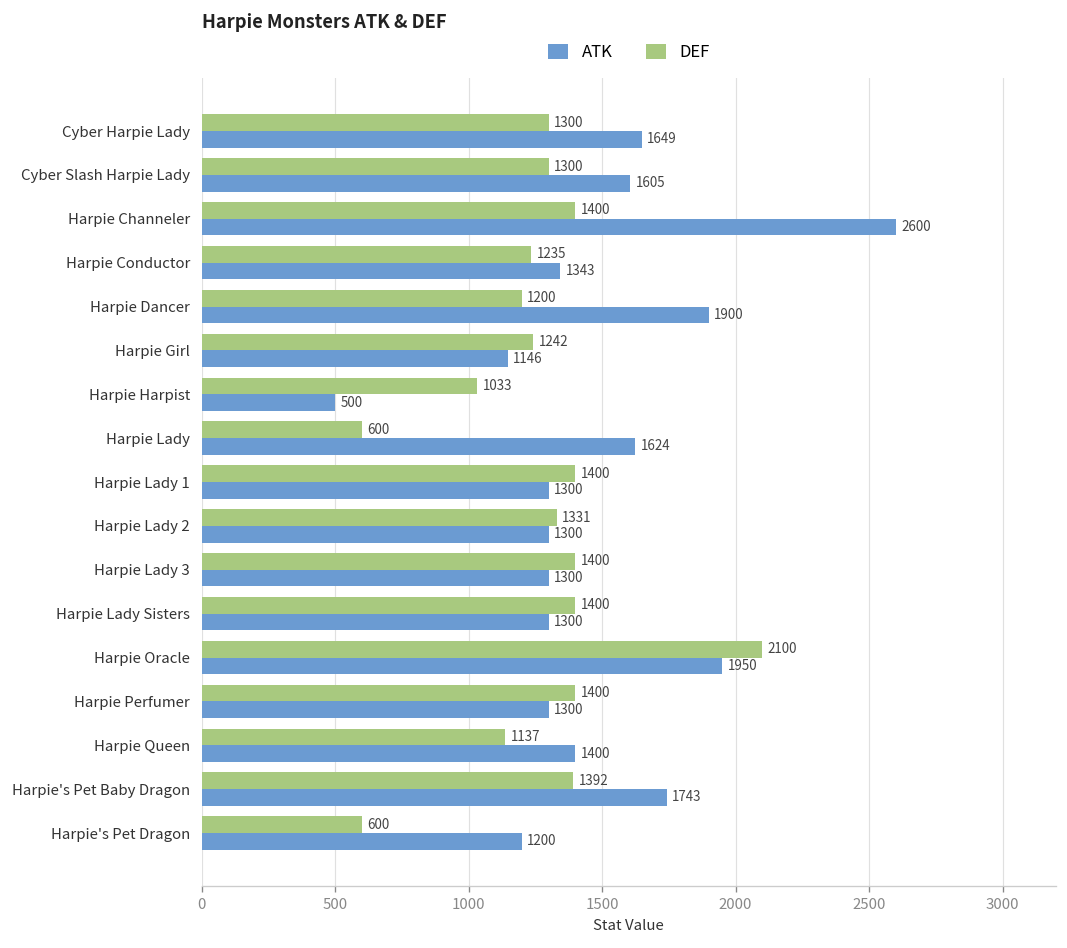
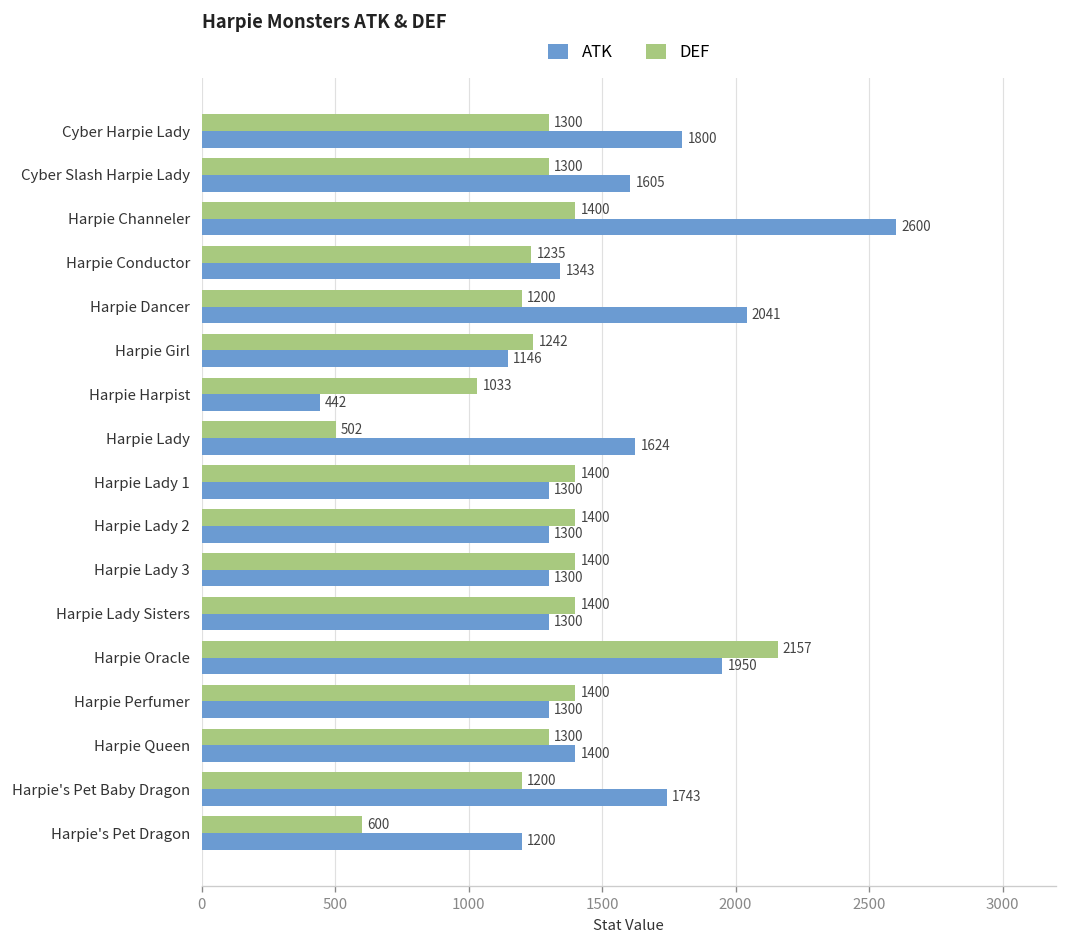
  {
    "ATK": {
-     "Cyber Harpie Lady": 1649,
+     "Cyber Harpie Lady": 1800,
      "Cyber Slash Harpie Lady": 1605,
      "Harpie Channeler": 2600,
      "Harpie Conductor": 1343,
-     "Harpie Dancer": 1900,
+     "Harpie Dancer": 2041,
      "Harpie Girl": 1146,
-     "Harpie Harpist": 500,
+     "Harpie Harpist": 442,
      "Harpie Lady": 1624,
      "Harpie Lady 1": 1300,
      "Harpie Lady 2": 1300,
      "Harpie Lady 3": 1300,
      "Harpie Lady Sisters": 1300,
      "Harpie Oracle": 1950,
      "Harpie Perfumer": 1300,
      "Harpie Queen": 1400,
      "Harpie's Pet Baby Dragon": 1743,
      "Harpie's Pet Dragon": 1200
    },
    "DEF": {
      "Cyber Harpie Lady": 1300,
      "Cyber Slash Harpie Lady": 1300,
      "Harpie Channeler": 1400,
      "Harpie Conductor": 1235,
      "Harpie Dancer": 1200,
      "Harpie Girl": 1242,
      "Harpie Harpist": 1033,
-     "Harpie Lady": 600,
+     "Harpie Lady": 502,
      "Harpie Lady 1": 1400,
-     "Harpie Lady 2": 1331,
+     "Harpie Lady 2": 1400,
      "Harpie Lady 3": 1400,
      "Harpie Lady Sisters": 1400,
-     "Harpie Oracle": 2100,
+     "Harpie Oracle": 2157,
      "Harpie Perfumer": 1400,
-     "Harpie Queen": 1137,
-     "Harpie's Pet Baby Dragon": 1392,
+     "Harpie Queen": 1300,
+     "Harpie's Pet Baby Dragon": 1200,
      "Harpie's Pet Dragon": 600
    }
  }
